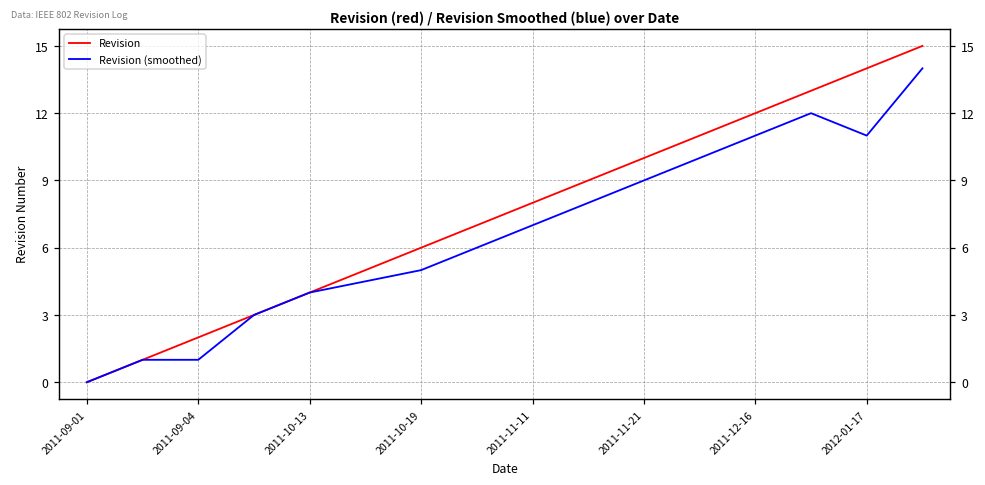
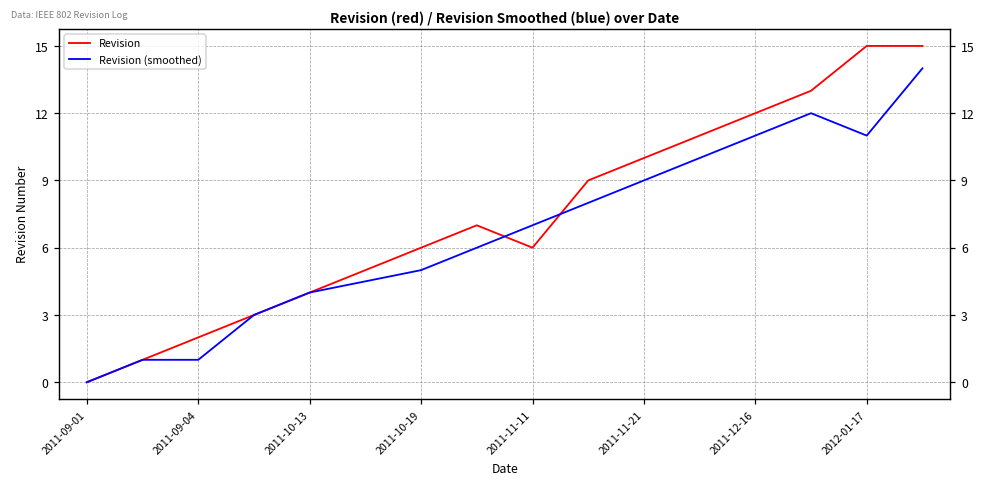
  {
    "Revision": {
      "2011-09-04": 2,
      "2011-10-19": 6,
-     "2011-11-11": 8,
+     "2011-11-11": 6,
      "2011-12-16": 12,
-     "2012-01-17": 14
+     "2012-01-17": 15
    },
    "Revision (smoothed)": {
      "2011-09-04": 1,
      "2011-10-19": 5,
      "2011-11-11": 7,
      "2011-12-16": 11,
      "2012-01-17": 11
    }
  }
